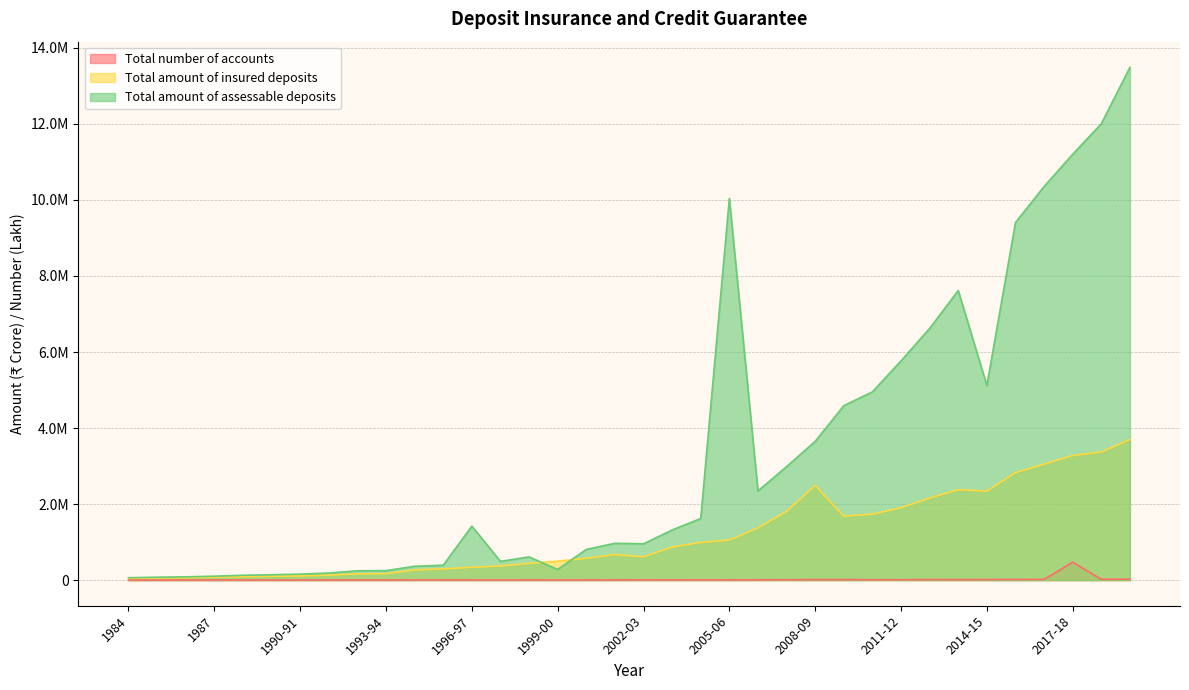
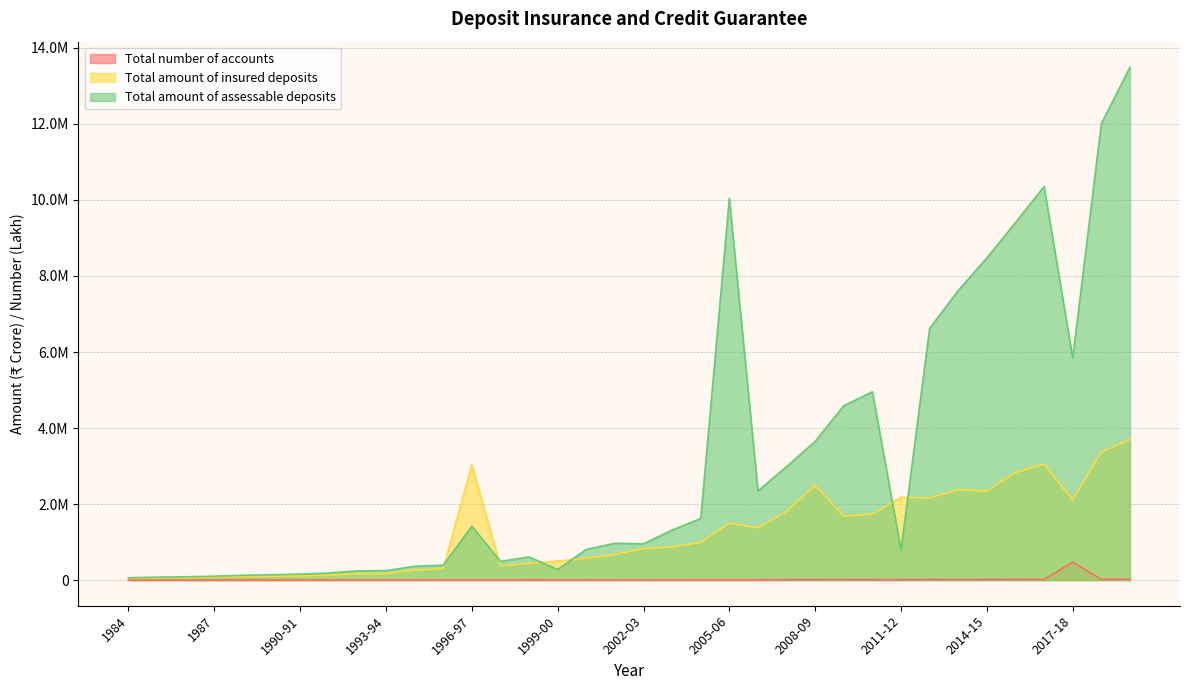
  {
    "Total number of accounts": {
      "1987": 0,
      "1990-91": 0,
      "1993-94": 0,
      "1996-97": 0,
      "1999-00": 0,
      "2002-03": 0,
      "2005-06": 0,
      "2008-09": 0,
      "2011-12": 0,
      "2014-15": 0,
      "2017-18": 500000
    },
    "Total amount of insured deposits": {
      "1993-94": 200000,
-     "1996-97": 300000,
+     "1996-97": 3000000,
      "1999-00": 500000,
-     "2002-03": 600000,
-     "2005-06": 1100000,
+     "2002-03": 800000,
+     "2005-06": 1500000,
      "2008-09": 2500000,
-     "2011-12": 1900000,
+     "2011-12": 2200000,
      "2014-15": 2300000,
-     "2017-18": 3300000
+     "2017-18": 2100000
    },
    "Total amount of assessable deposits": {
      "1993-94": 200000,
      "1996-97": 1400000,
      "1999-00": 300000,
      "2002-03": 1000000,
      "2005-06": 10000000,
      "2008-09": 3600000,
-     "2011-12": 5800000,
-     "2014-15": 5100000,
-     "2017-18": 11200000
+     "2011-12": 800000,
+     "2014-15": 8500000,
+     "2017-18": 5800000
    }
  }
